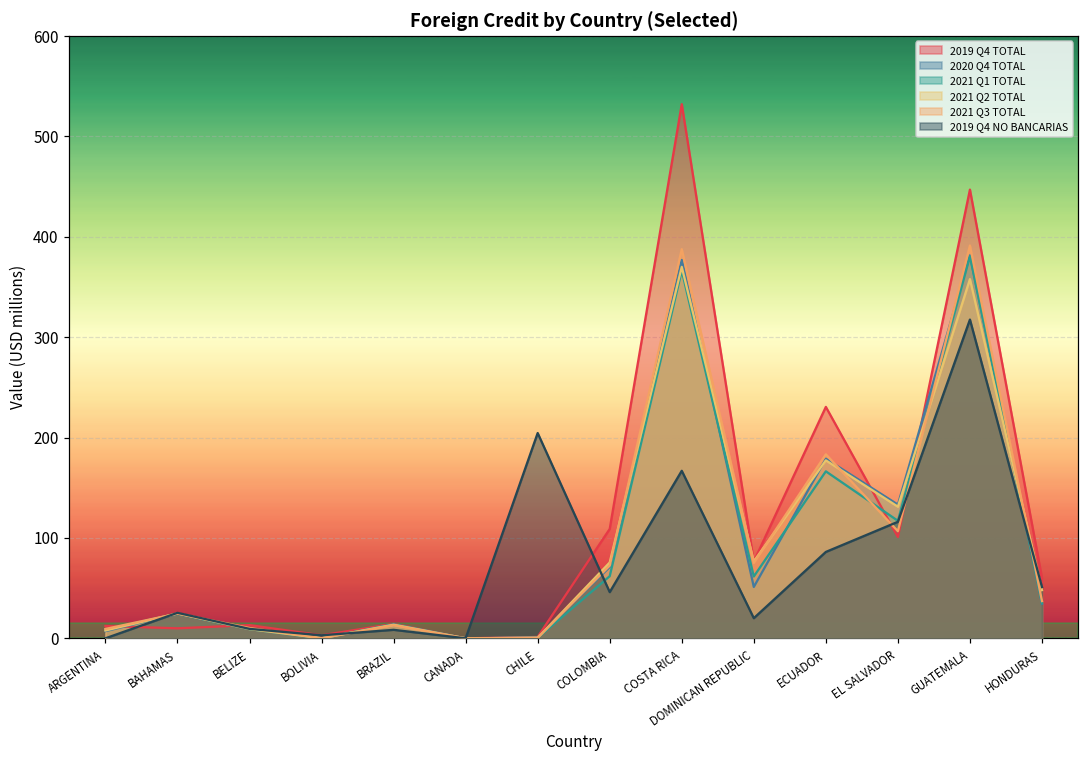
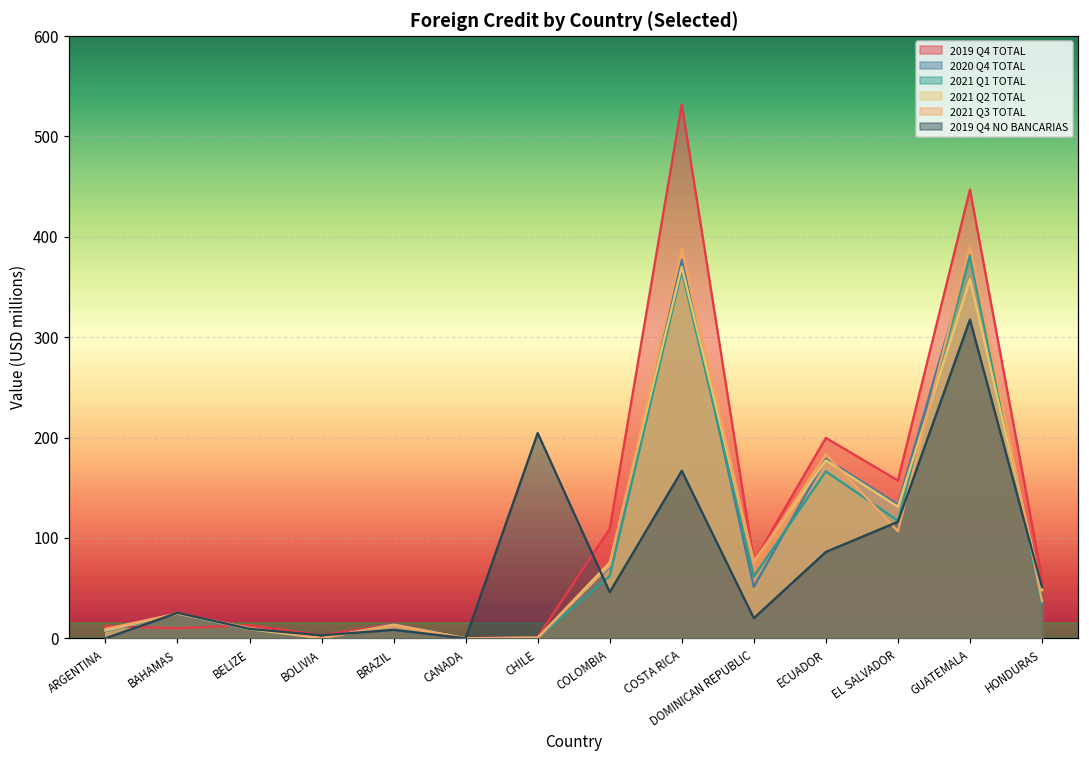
  {
    "2019 Q4 TOTAL": {
      "ARGENTINA": 10,
      "BAHAMAS": 10,
      "BELIZE": 10,
      "COLOMBIA": 110,
      "COSTA RICA": 530,
-     "ECUADOR": 230,
-     "EL SALVADOR": 100,
+     "ECUADOR": 200,
+     "EL SALVADOR": 160,
      "GUATEMALA": 450,
      "HONDURAS": 60
    },
    "2019 Q4 NO BANCARIAS": {
      "ARGENTINA": 0,
      "BRAZIL": 10,
      "CHILE": 200,
      "COLOMBIA": 50,
      "COSTA RICA": 170,
      "DOMINICAN REPUBLIC": 20,
      "ECUADOR": 90,
      "GUATEMALA": 320,
      "HONDURAS": 50
    }
  }
